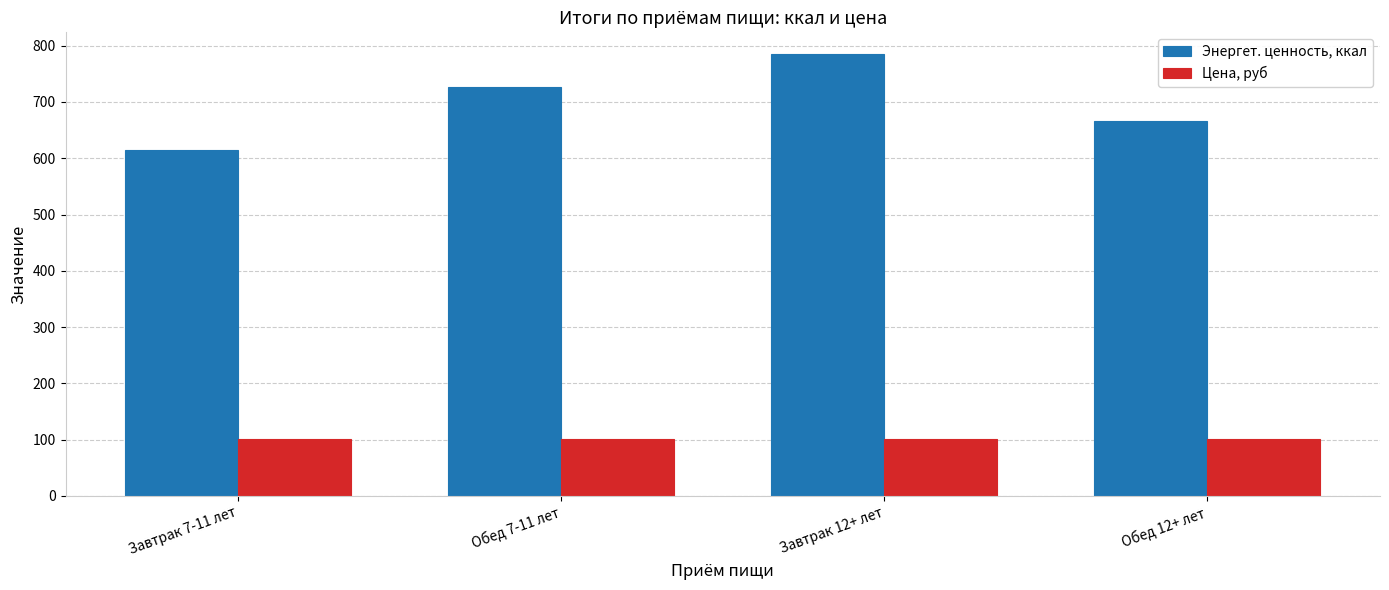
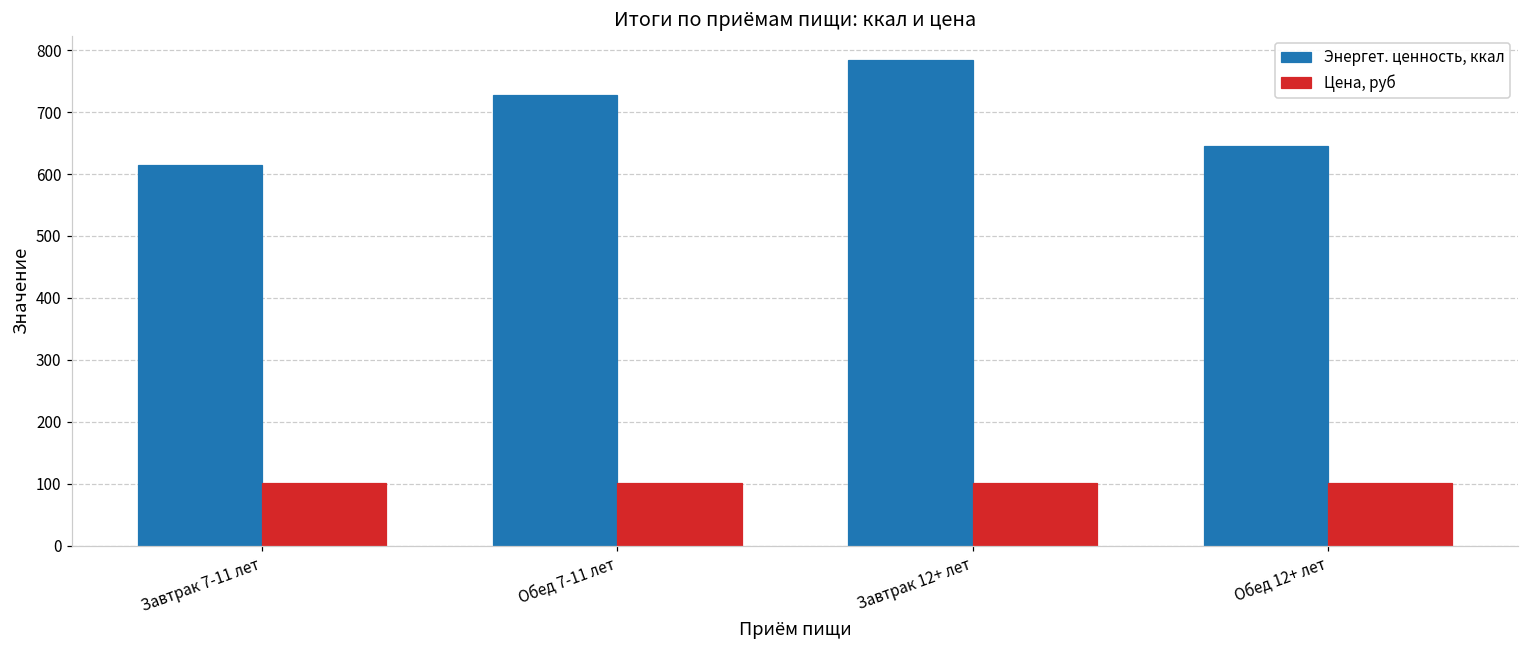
  {
    "Энергет. ценность, ккал": {
      "Завтрак 7-11 лет": 610,
      "Обед 7-11 лет": 730,
      "Завтрак 12+ лет": 780,
-     "Обед 12+ лет": 670
+     "Обед 12+ лет": 640
    },
    "Цена, руб": {
      "Завтрак 7-11 лет": 100,
      "Обед 7-11 лет": 100,
      "Завтрак 12+ лет": 100,
      "Обед 12+ лет": 100
    }
  }
